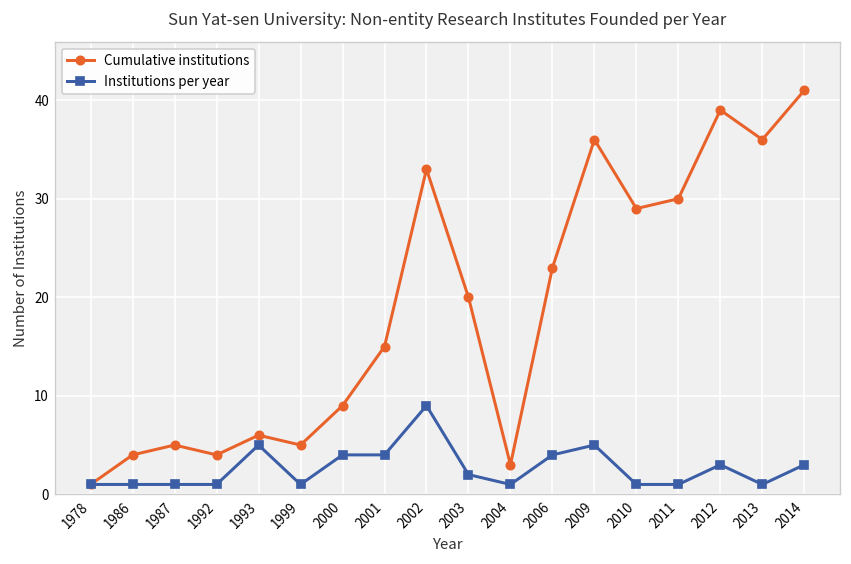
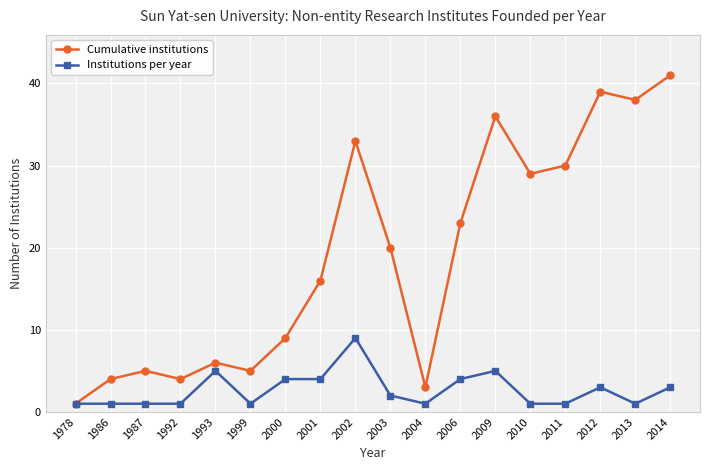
  {
    "Cumulative institutions": {
      "1986": 4,
      "1987": 5,
      "1992": 4,
      "1993": 6,
      "1999": 5,
      "2000": 9,
-     "2001": 15,
+     "2001": 16,
      "2002": 33,
      "2003": 20,
      "2004": 3,
      "2006": 23,
      "2009": 36,
      "2010": 29,
      "2011": 30,
      "2012": 39,
-     "2013": 36,
+     "2013": 38,
      "2014": 41
    },
    "Institutions per year": {
      "1986": 1,
      "1987": 1,
      "1992": 1,
      "1993": 5,
      "1999": 1,
      "2000": 4,
      "2001": 4,
      "2002": 9,
      "2003": 2,
      "2004": 1,
      "2006": 4,
      "2009": 5,
      "2010": 1,
      "2011": 1,
      "2012": 3,
      "2013": 1,
      "2014": 3
    }
  }
